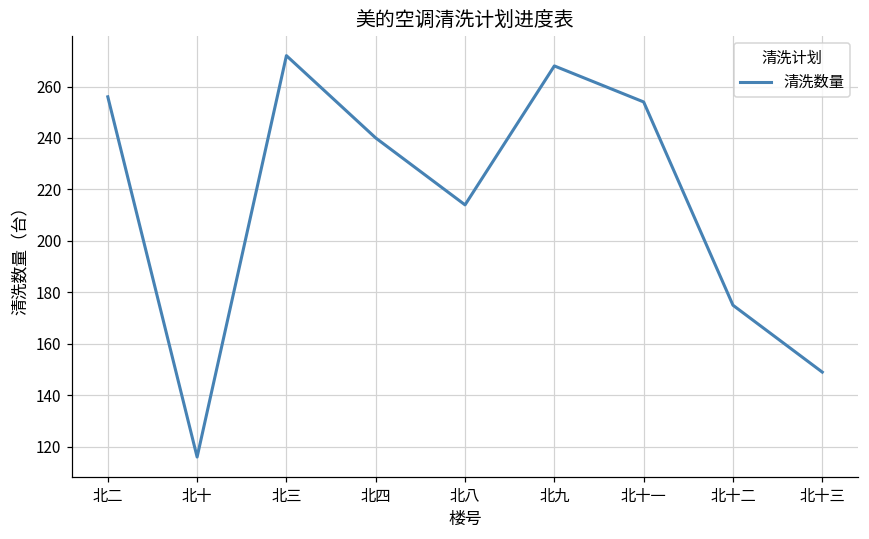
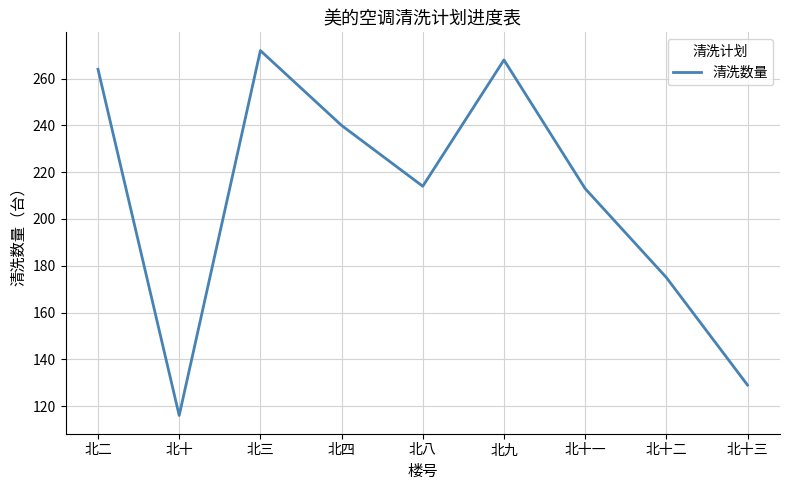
  {
-   "北二": 256,
+   "北二": 264,
    "北十": 116,
    "北三": 272,
    "北四": 240,
    "北八": 214,
    "北九": 268,
-   "北十一": 254,
+   "北十一": 213,
    "北十二": 175,
-   "北十三": 149
+   "北十三": 129
  }
